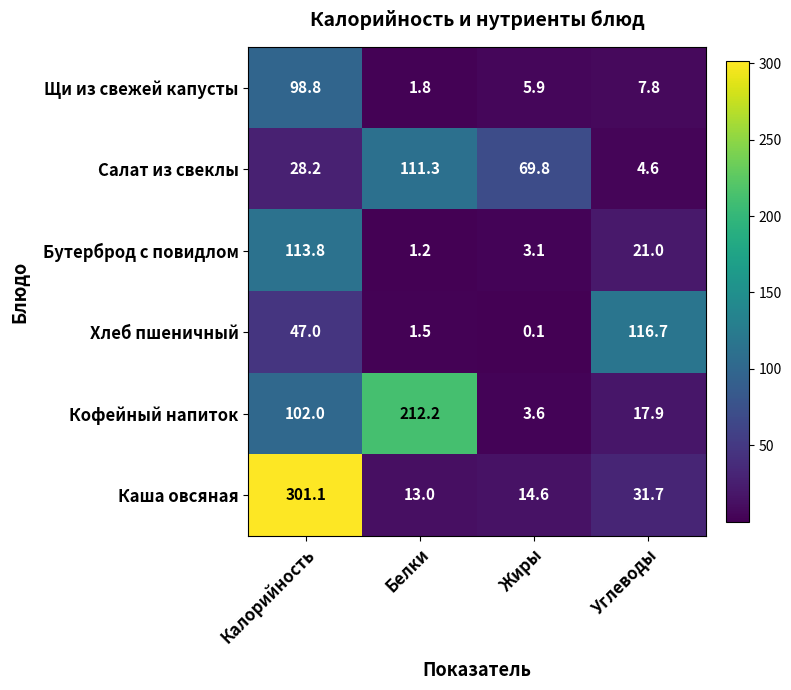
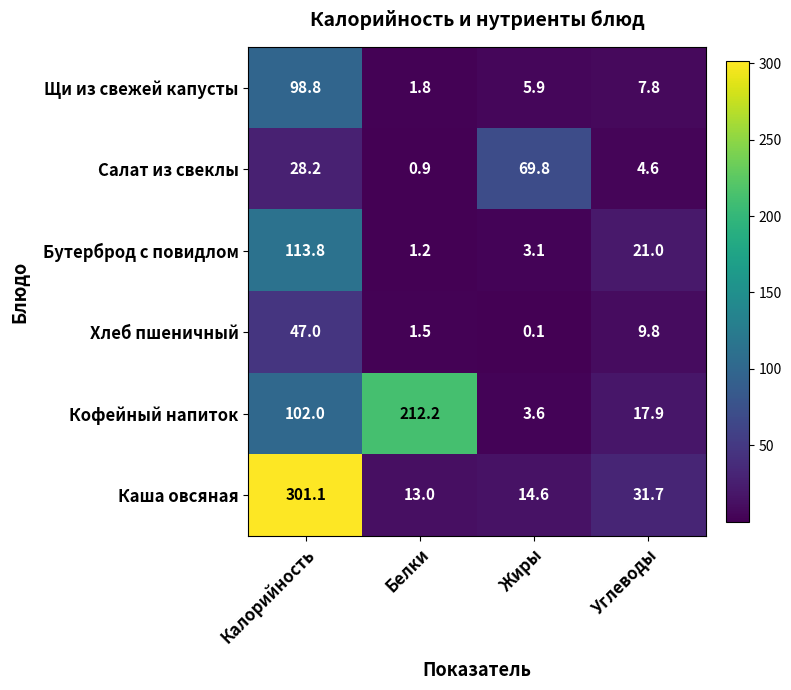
  {
    "Щи из свежей капусты": {
      "Калорийность": 98.8,
      "Белки": 1.8,
      "Жиры": 5.9,
      "Углеводы": 7.8
    },
    "Салат из свеклы": {
      "Калорийность": 28.2,
-     "Белки": 111.3,
+     "Белки": 0.9,
      "Жиры": 69.8,
      "Углеводы": 4.6
    },
    "Бутерброд с повидлом": {
      "Калорийность": 113.8,
      "Белки": 1.2,
      "Жиры": 3.1,
      "Углеводы": 21.0
    },
    "Хлеб пшеничный": {
      "Калорийность": 47.0,
      "Белки": 1.5,
      "Жиры": 0.1,
-     "Углеводы": 116.7
+     "Углеводы": 9.8
    },
    "Кофейный напиток": {
      "Калорийность": 102.0,
      "Белки": 212.2,
      "Жиры": 3.6,
      "Углеводы": 17.9
    },
    "Каша овсяная": {
      "Калорийность": 301.1,
      "Белки": 13.0,
      "Жиры": 14.6,
      "Углеводы": 31.7
    }
  }
